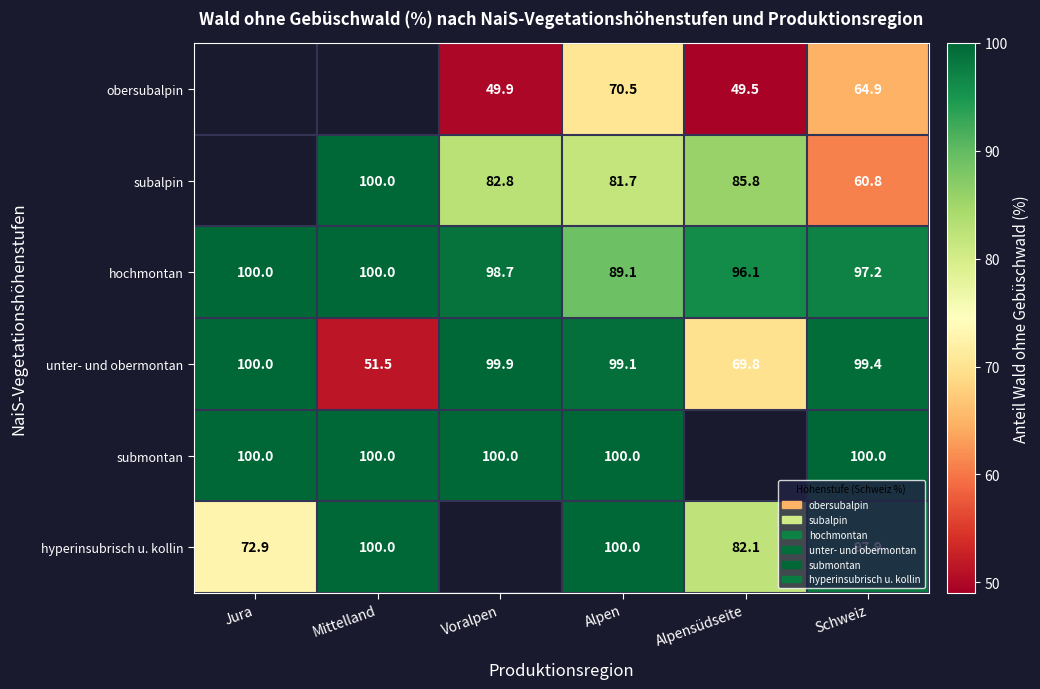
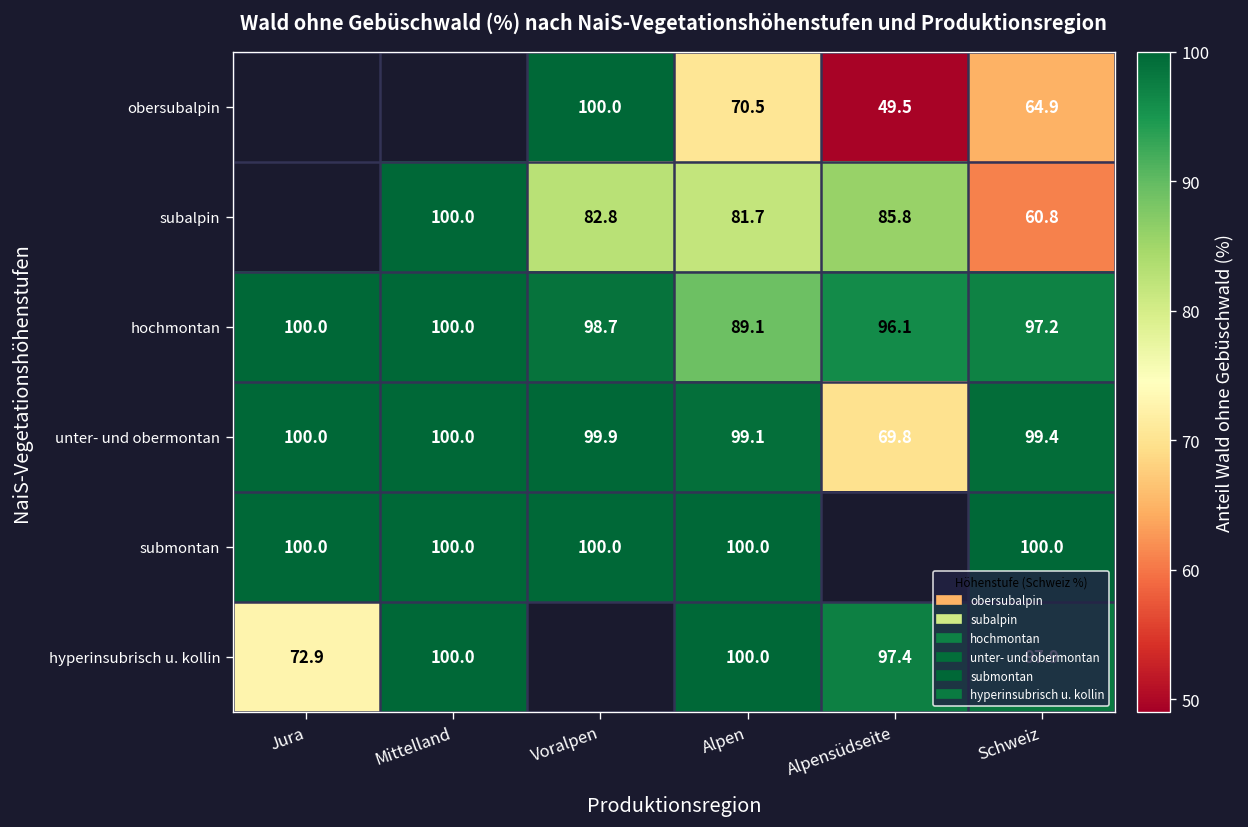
  {
    "obersubalpin": {
-     "Voralpen": 49.9,
+     "Voralpen": 100.0,
      "Alpen": 70.5,
      "Alpensüdseite": 49.5,
      "Schweiz": 64.9
    },
    "subalpin": {
      "Mittelland": 100.0,
      "Voralpen": 82.8,
      "Alpen": 81.7,
      "Alpensüdseite": 85.8,
      "Schweiz": 60.8
    },
    "hochmontan": {
      "Jura": 100.0,
      "Mittelland": 100.0,
      "Voralpen": 98.7,
      "Alpen": 89.1,
      "Alpensüdseite": 96.1,
      "Schweiz": 97.2
    },
    "unter- und obermontan": {
      "Jura": 100.0,
-     "Mittelland": 51.5,
+     "Mittelland": 100.0,
      "Voralpen": 99.9,
      "Alpen": 99.1,
      "Alpensüdseite": 69.8,
      "Schweiz": 99.4
    },
    "submontan": {
      "Jura": 100.0,
      "Mittelland": 100.0,
      "Voralpen": 100.0,
      "Alpen": 100.0,
      "Schweiz": 100.0
    },
    "hyperinsubrisch u. kollin": {
      "Jura": 72.9,
      "Mittelland": 100.0,
      "Alpen": 100.0,
-     "Alpensüdseite": 82.1
+     "Alpensüdseite": 97.4
    }
  }
